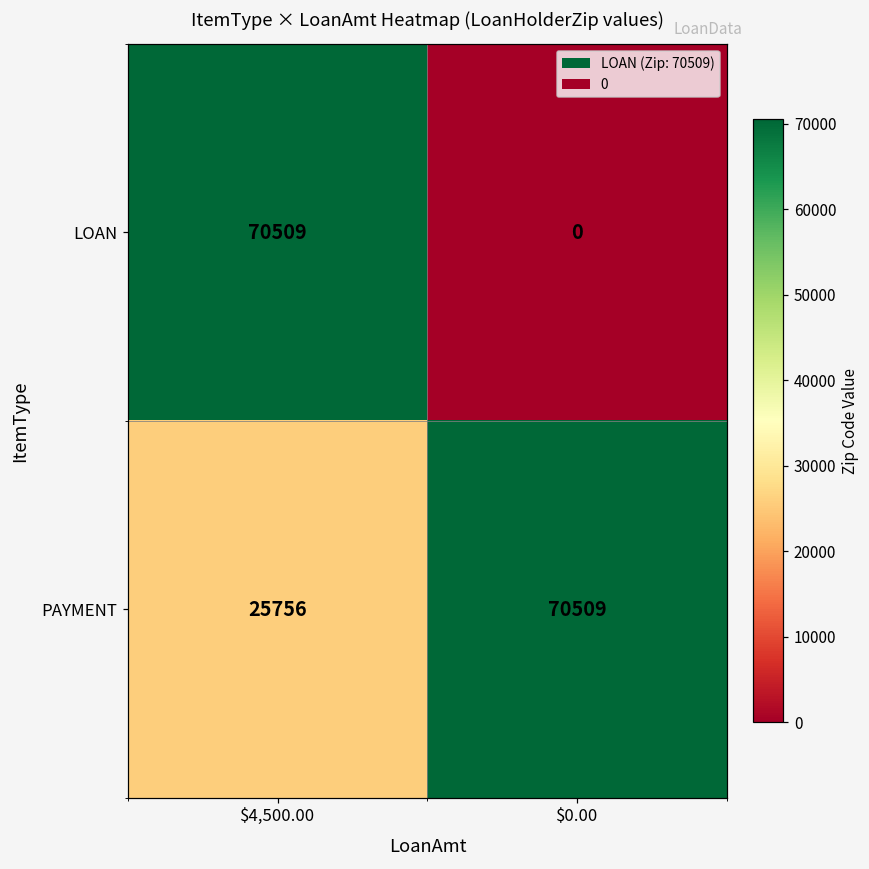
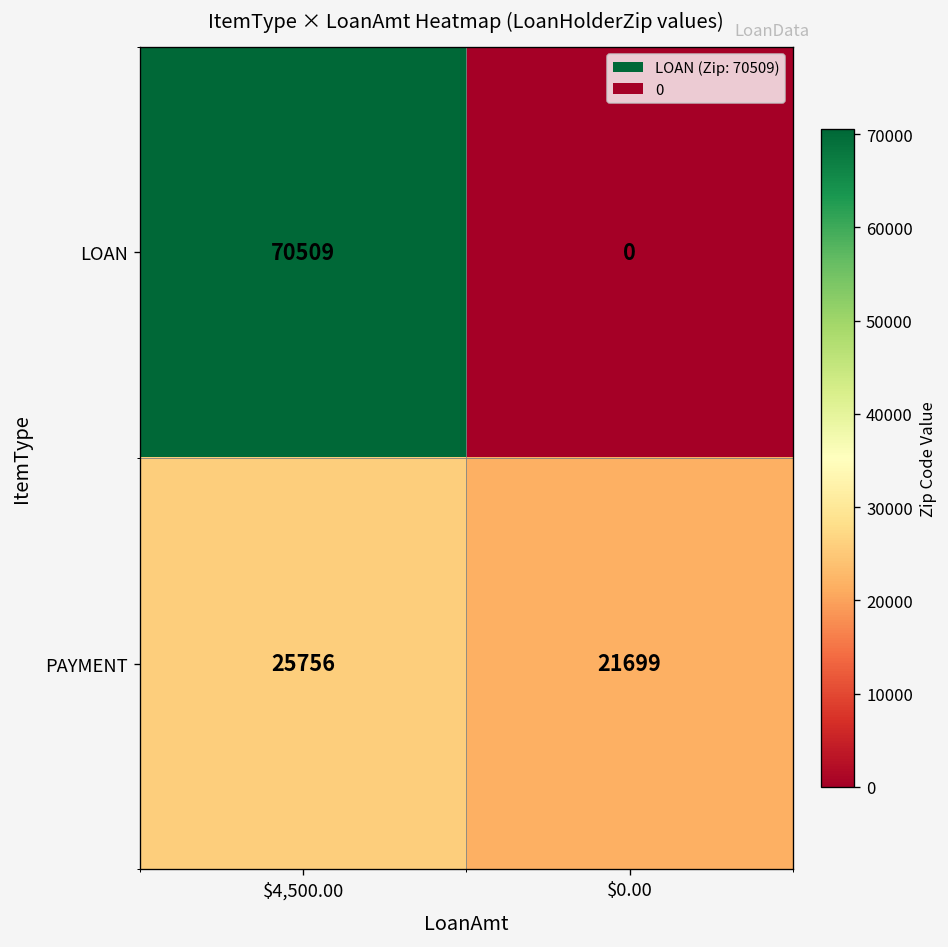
  {
    "LOAN": {
      "$4,500.00": 70509,
      "$0.00": 0
    },
    "PAYMENT": {
      "$4,500.00": 25756,
-     "$0.00": 70509
+     "$0.00": 21699
    }
  }
